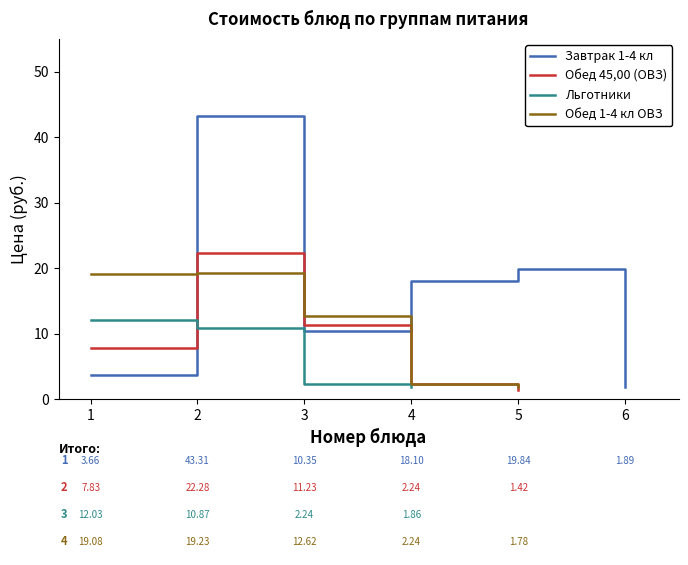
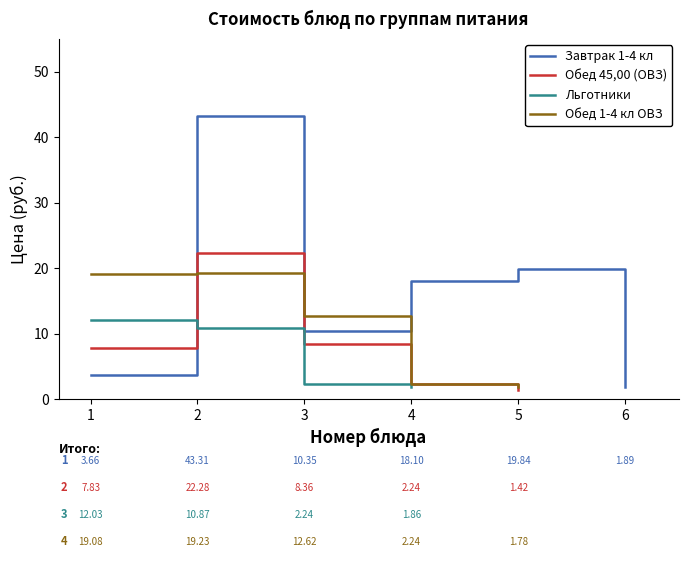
  {
    "Обед 45,00 (ОВЗ)": {
-     "3": 11.23
+     "3": 8.36
    },
    "Обед 1-4 кл ОВЗ": {
      "1": 19,
      "2": 19,
      "3": 13
    }
  }
